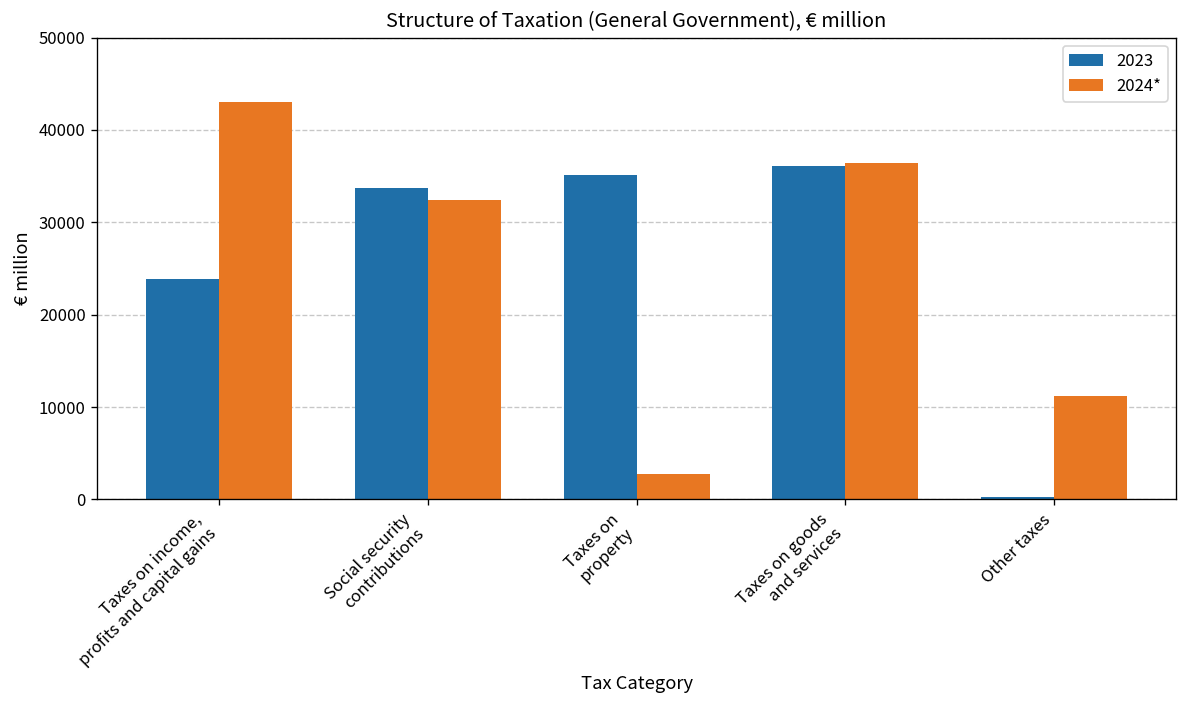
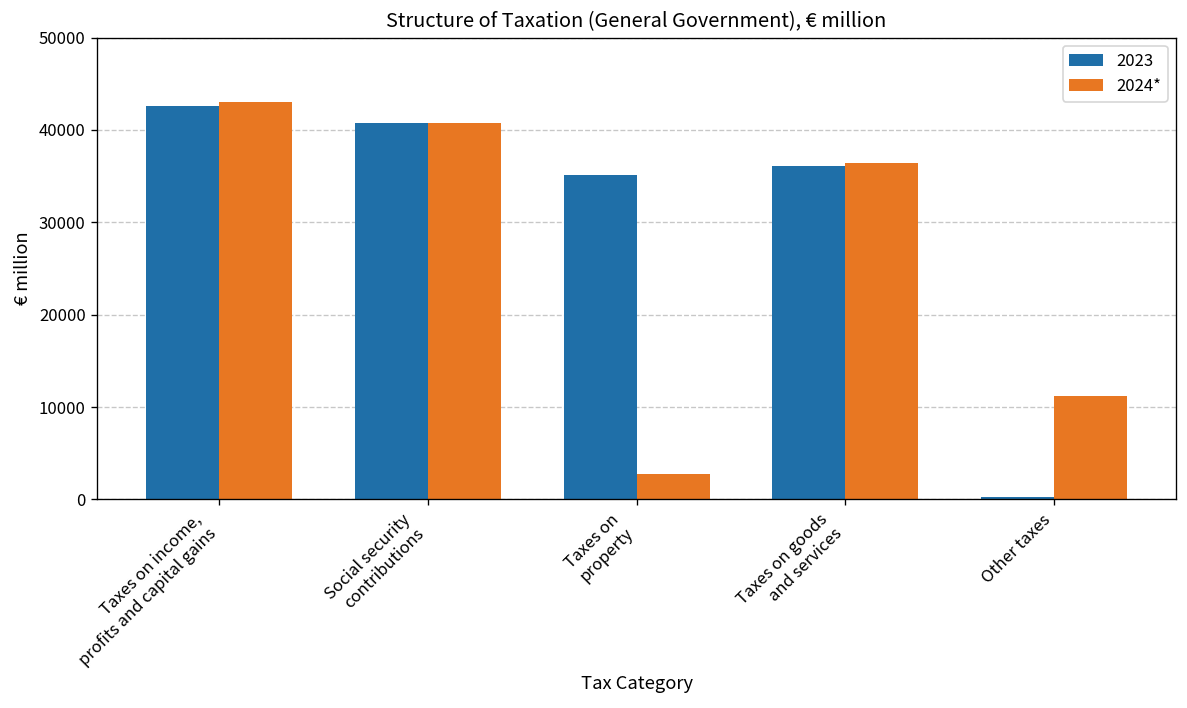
  {
    "2023": {
-     "Taxes on income, profits and capital gains": 24000,
-     "Social security contributions": 34000,
+     "Taxes on income, profits and capital gains": 43000,
+     "Social security contributions": 41000,
      "Taxes on property": 35000,
      "Taxes on goods and services": 36000
    },
    "2024*": {
      "Taxes on income, profits and capital gains": 43000,
-     "Social security contributions": 32000,
+     "Social security contributions": 41000,
      "Taxes on property": 3000,
      "Taxes on goods and services": 36000,
      "Other taxes": 11000
    }
  }
